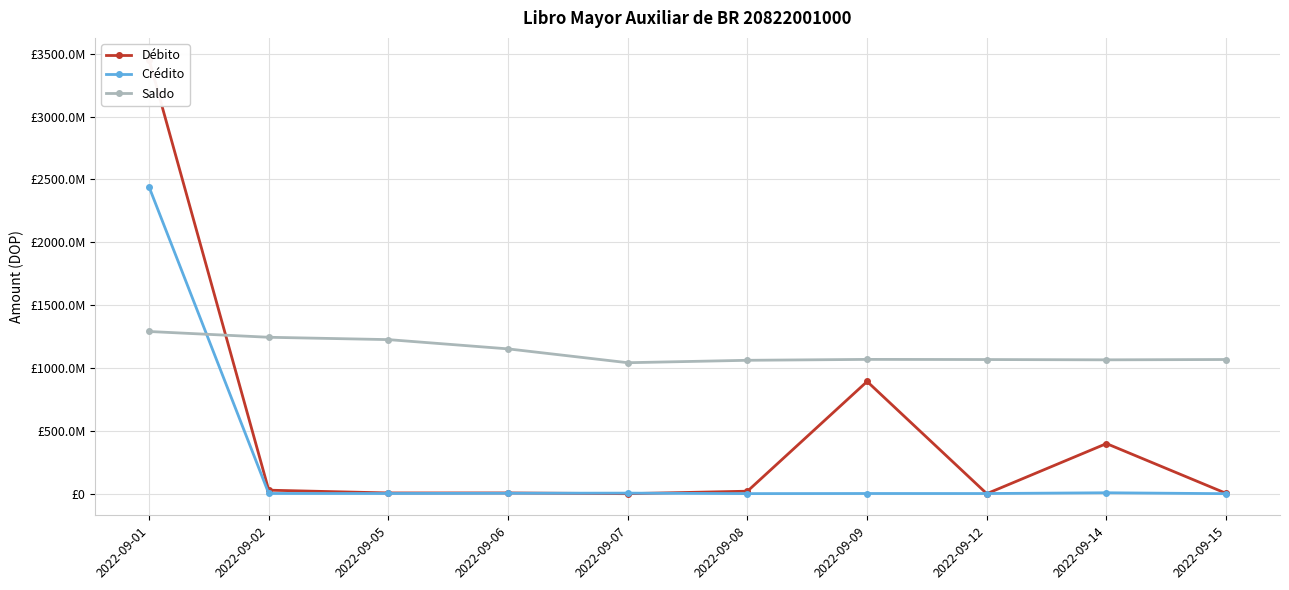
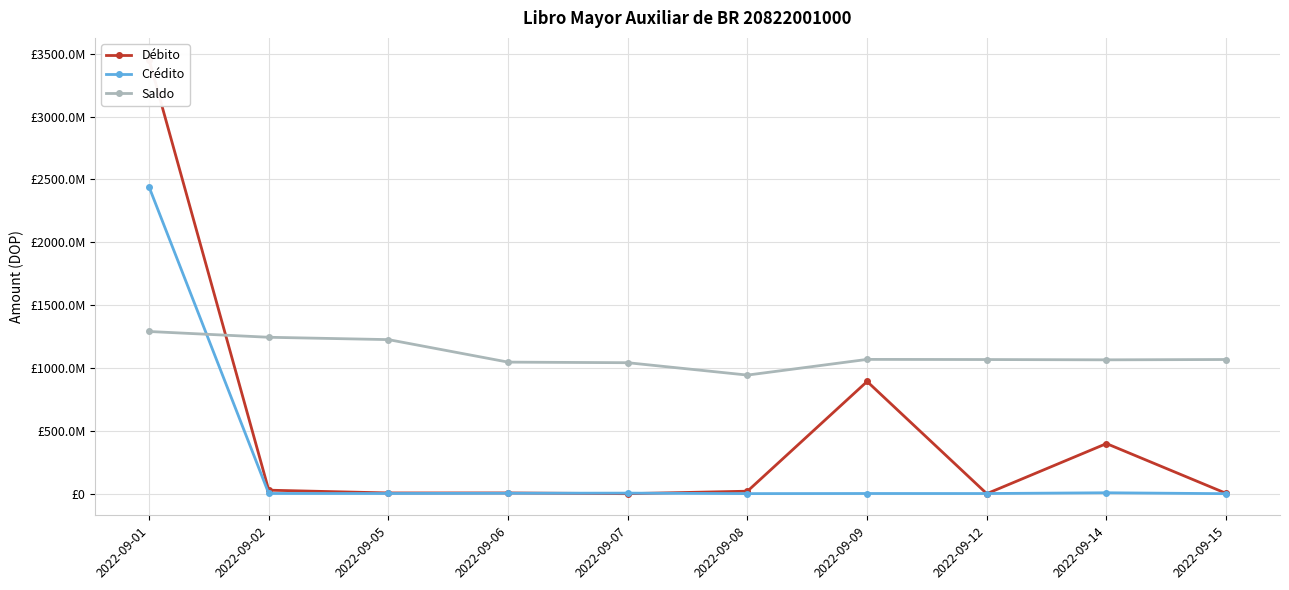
  {
    "Débito": {
      "2022-09-02": "£30000000",
      "2022-09-09": "£890000000",
      "2022-09-14": "£400000000"
    },
    "Crédito": {
      "2022-09-01": "£2440000000",
      "2022-09-02": "£0",
      "2022-09-09": "£0",
      "2022-09-14": "£10000000"
    },
    "Saldo": {
      "2022-09-01": "£1290000000",
      "2022-09-02": "£1240000000",
      "2022-09-05": "£1230000000",
-     "2022-09-06": "£1150000000",
+     "2022-09-06": "£1050000000",
      "2022-09-07": "£1040000000",
-     "2022-09-08": "£1060000000",
+     "2022-09-08": "£940000000",
      "2022-09-09": "£1070000000",
      "2022-09-12": "£1070000000",
      "2022-09-14": "£1070000000",
      "2022-09-15": "£1070000000"
    }
  }
